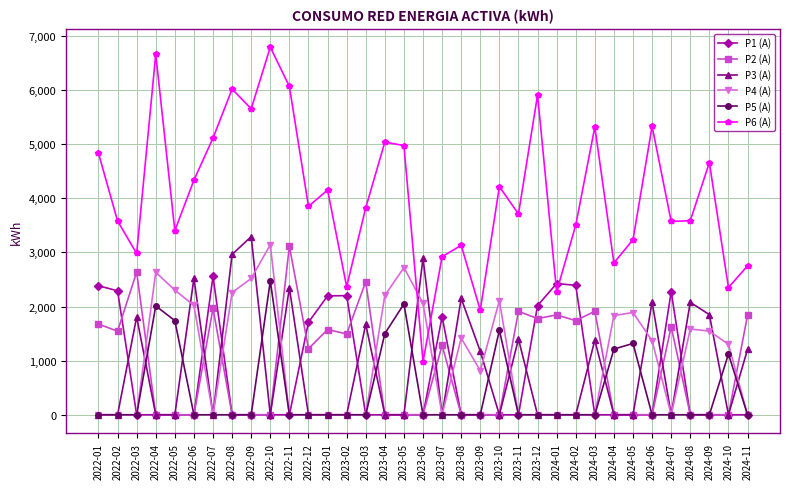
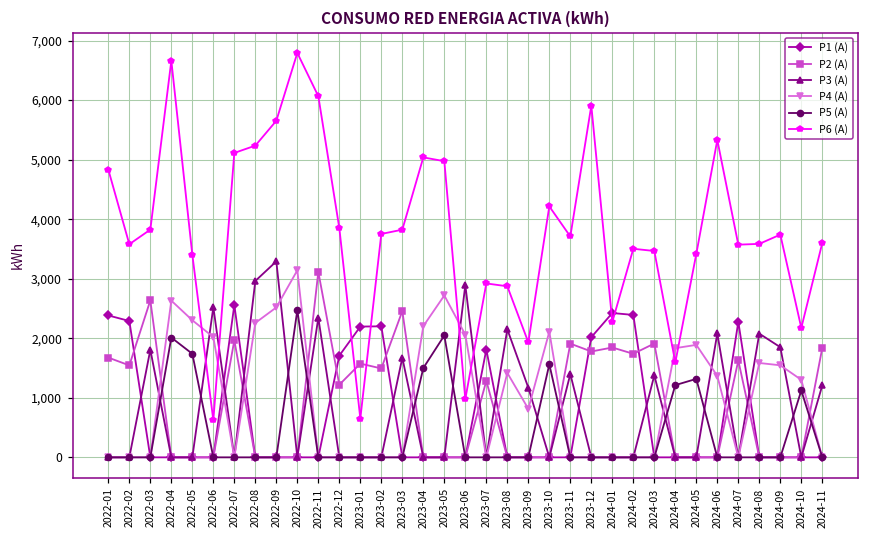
  {
    "P6 (A)": {
      "2022-01": "4,800",
      "2022-02": "3,600",
-     "2022-03": "3,000",
+     "2022-03": "3,800",
      "2022-04": "6,700",
      "2022-05": "3,400",
-     "2022-06": "4,300",
+     "2022-06": "600",
      "2022-07": "5,100",
-     "2022-08": "6,000",
+     "2022-08": "5,200",
      "2022-09": "5,700",
      "2022-10": "6,800",
      "2022-11": "6,100",
      "2022-12": "3,900",
-     "2023-01": "4,200",
-     "2023-02": "2,400",
+     "2023-01": "700",
+     "2023-02": "3,800",
      "2023-03": "3,800",
      "2023-04": "5,000",
      "2023-05": "5,000",
      "2023-06": "1,000",
      "2023-07": "2,900",
-     "2023-08": "3,100",
+     "2023-08": "2,900",
      "2023-09": "1,900",
      "2023-10": "4,200",
      "2023-11": "3,700",
      "2023-12": "5,900",
      "2024-01": "2,300",
      "2024-02": "3,500",
-     "2024-03": "5,300",
-     "2024-04": "2,800",
-     "2024-05": "3,200",
+     "2024-03": "3,500",
+     "2024-04": "1,600",
+     "2024-05": "3,400",
      "2024-06": "5,300",
      "2024-07": "3,600",
      "2024-08": "3,600",
-     "2024-09": "4,700",
-     "2024-10": "2,400",
-     "2024-11": "2,800"
+     "2024-09": "3,700",
+     "2024-10": "2,200",
+     "2024-11": "3,600"
    }
  }
